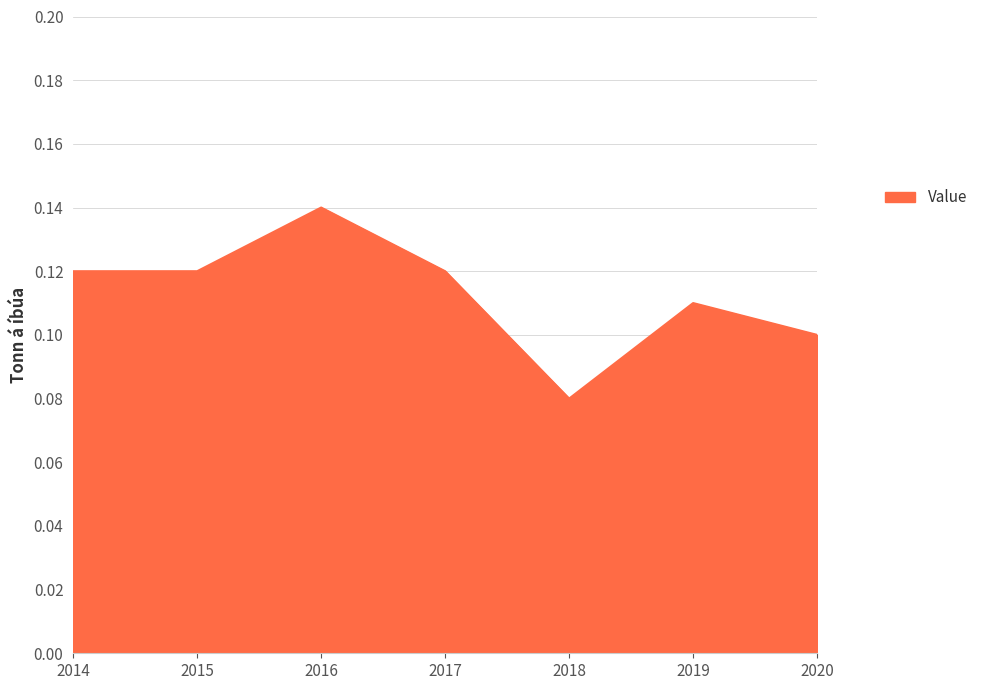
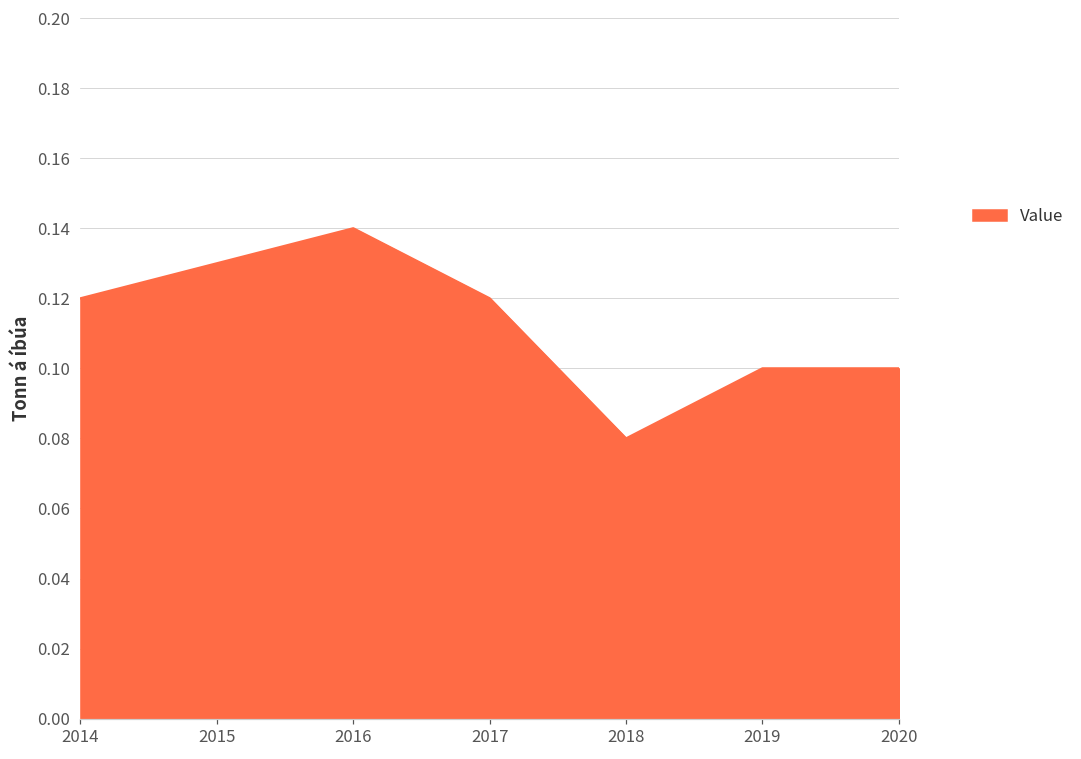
  {
    "2014": 0.12,
-   "2015": 0.12,
+   "2015": 0.13,
    "2016": 0.14,
    "2017": 0.12,
    "2018": 0.08,
-   "2019": 0.11,
+   "2019": 0.10,
    "2020": 0.10
  }
